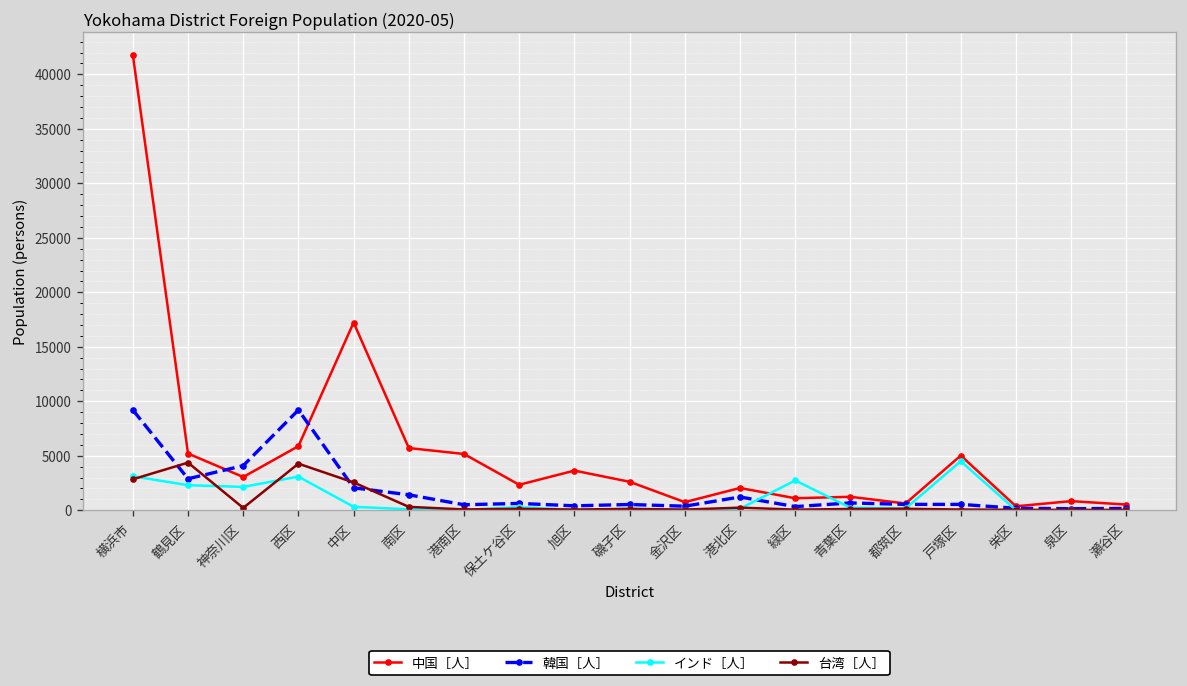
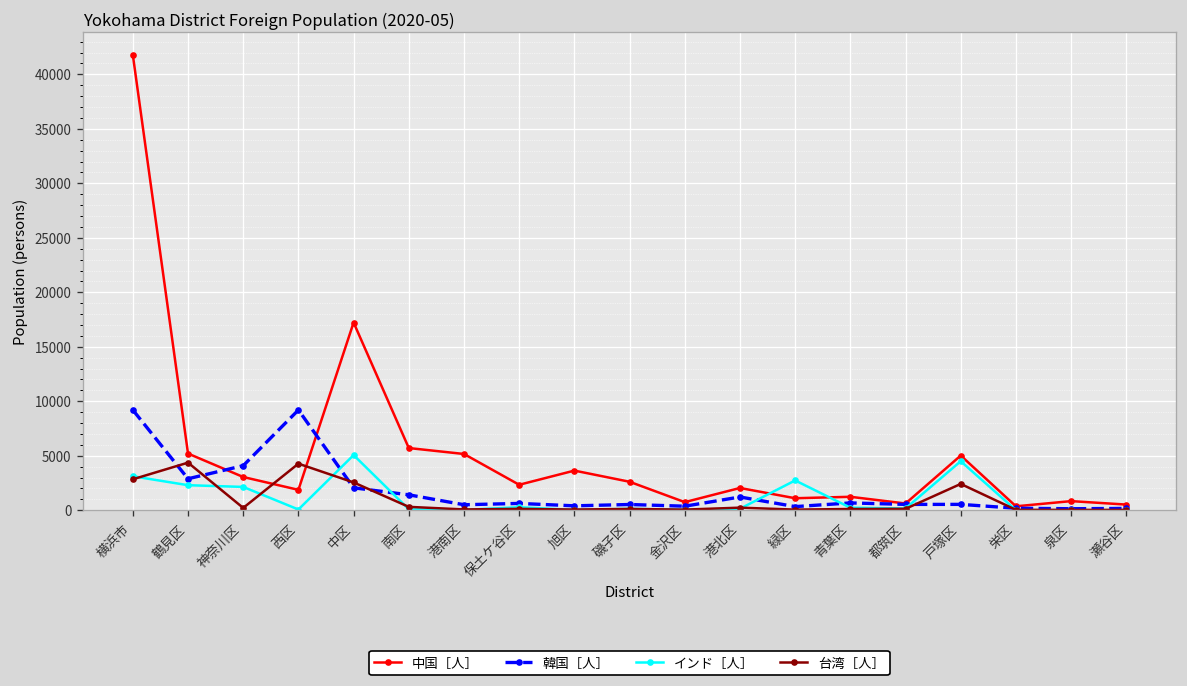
  {
    "中国［人］": {
      "横浜市": 42000,
      "鶴見区": 5000,
      "神奈川区": 3000,
-     "西区": 6000,
+     "西区": 2000,
      "中区": 17000,
      "南区": 6000,
      "港南区": 5000,
      "保土ケ谷区": 2000,
      "旭区": 4000,
      "磯子区": 3000,
      "金沢区": 1000,
      "港北区": 2000,
      "緑区": 1000,
      "青葉区": 1000,
      "戸塚区": 5000,
      "泉区": 1000,
      "瀬谷区": 1000
    },
    "韓国［人］": {
      "横浜市": 9000,
      "鶴見区": 3000,
      "神奈川区": 4000,
      "西区": 9000,
      "中区": 2000,
      "南区": 1000,
      "港南区": 1000,
      "保土ケ谷区": 1000,
      "旭区": 0,
      "磯子区": 1000,
      "金沢区": 0,
      "港北区": 1000,
      "青葉区": 1000,
      "戸塚区": 1000
    },
    "インド［人］": {
      "鶴見区": 2000,
      "神奈川区": 2000,
-     "西区": 3000,
-     "中区": 0,
+     "西区": 0,
+     "中区": 5000,
      "緑区": 3000,
      "戸塚区": 5000
    },
    "台湾［人］": {
      "鶴見区": 4000,
      "神奈川区": 0,
      "西区": 4000,
      "中区": 3000,
-     "戸塚区": 0
+     "戸塚区": 2000
    }
  }
